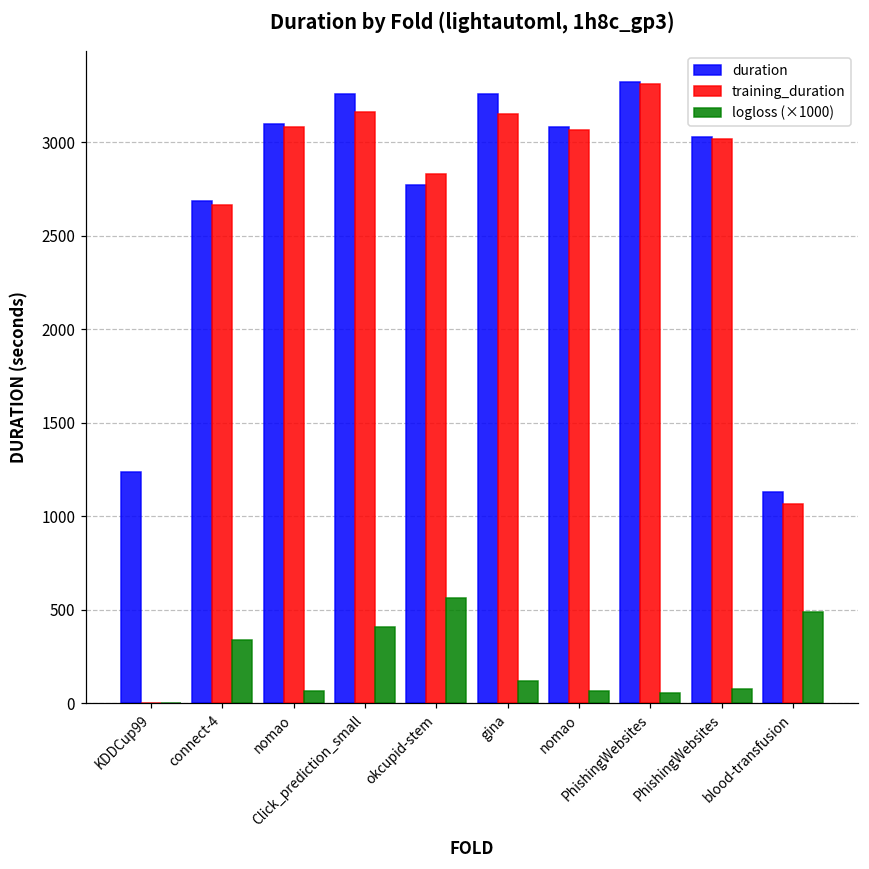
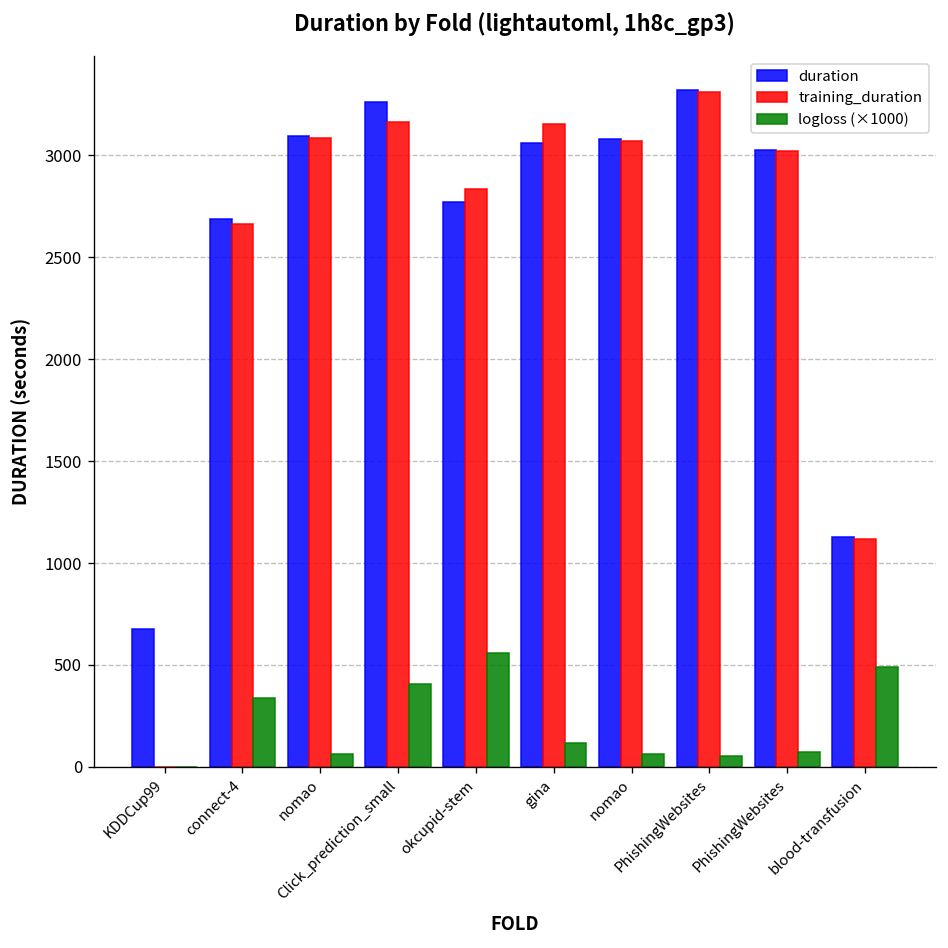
  {
    "duration": {
-     "KDDCup99": 1230,
+     "KDDCup99": 670,
      "connect-4": 2690,
      "Click_prediction_small": 3260,
      "okcupid-stem": 2770,
-     "gina": 3260,
+     "gina": 3060,
      "blood-transfusion": 1130
    },
    "training_duration": {
      "KDDCup99": 0,
      "connect-4": 2660,
      "Click_prediction_small": 3160,
      "okcupid-stem": 2830,
      "gina": 3150,
-     "blood-transfusion": 1060
+     "blood-transfusion": 1120
    },
    "logloss (×1000)": {
      "KDDCup99": 0,
      "connect-4": 340,
      "Click_prediction_small": 400,
      "okcupid-stem": 560,
      "gina": 120,
      "blood-transfusion": 490
    }
  }
